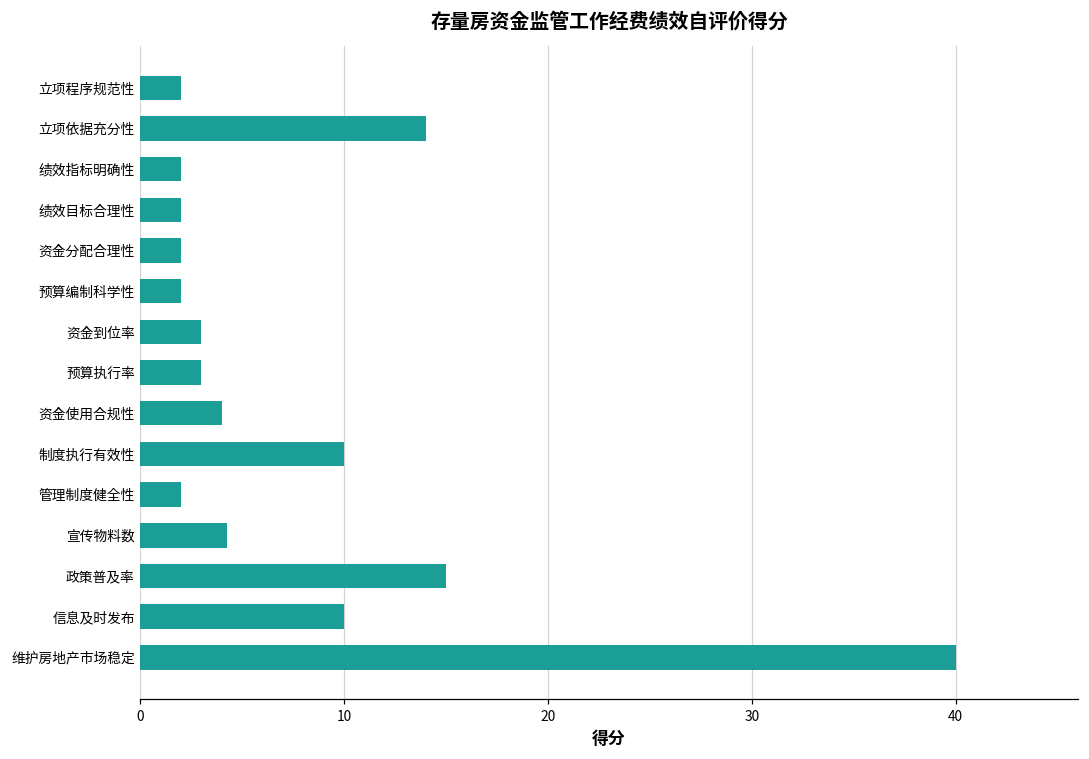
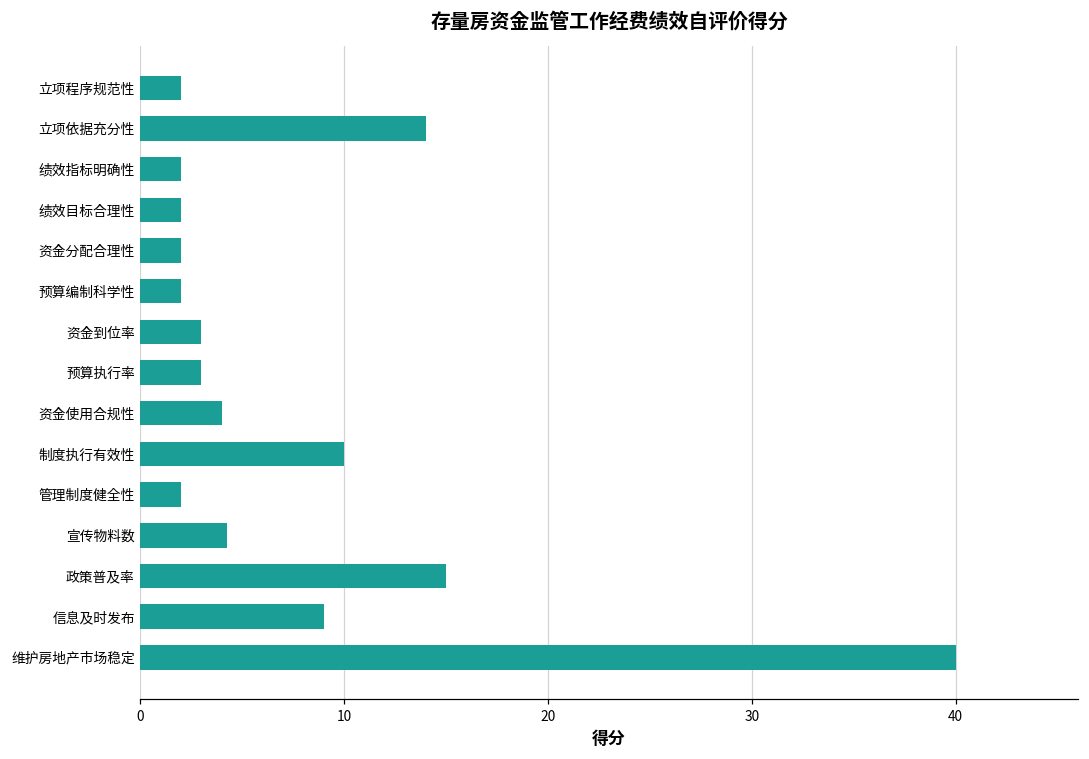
  {
    "立项程序规范性": 2,
    "立项依据充分性": 14,
    "绩效指标明确性": 2,
    "绩效目标合理性": 2,
    "资金分配合理性": 2,
    "预算编制科学性": 2,
    "资金到位率": 3,
    "预算执行率": 3,
    "资金使用合规性": 4,
    "制度执行有效性": 10,
    "管理制度健全性": 2,
    "宣传物料数": 4.3,
    "政策普及率": 15,
-   "信息及时发布": 10,
+   "信息及时发布": 9,
    "维护房地产市场稳定": 40
  }
